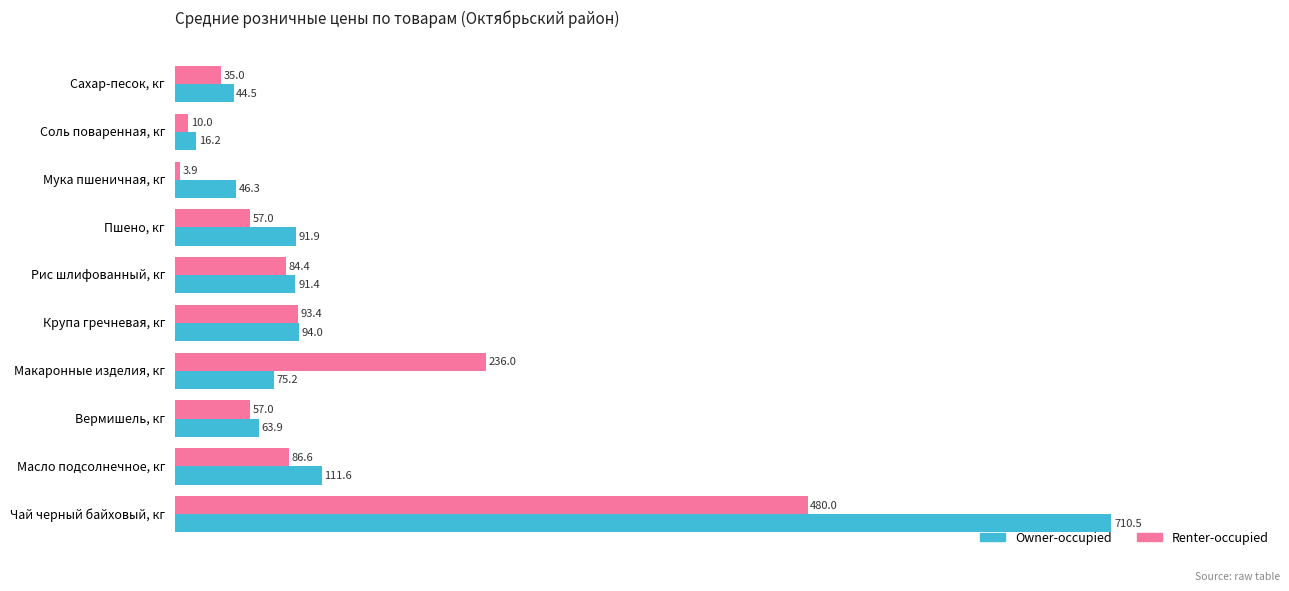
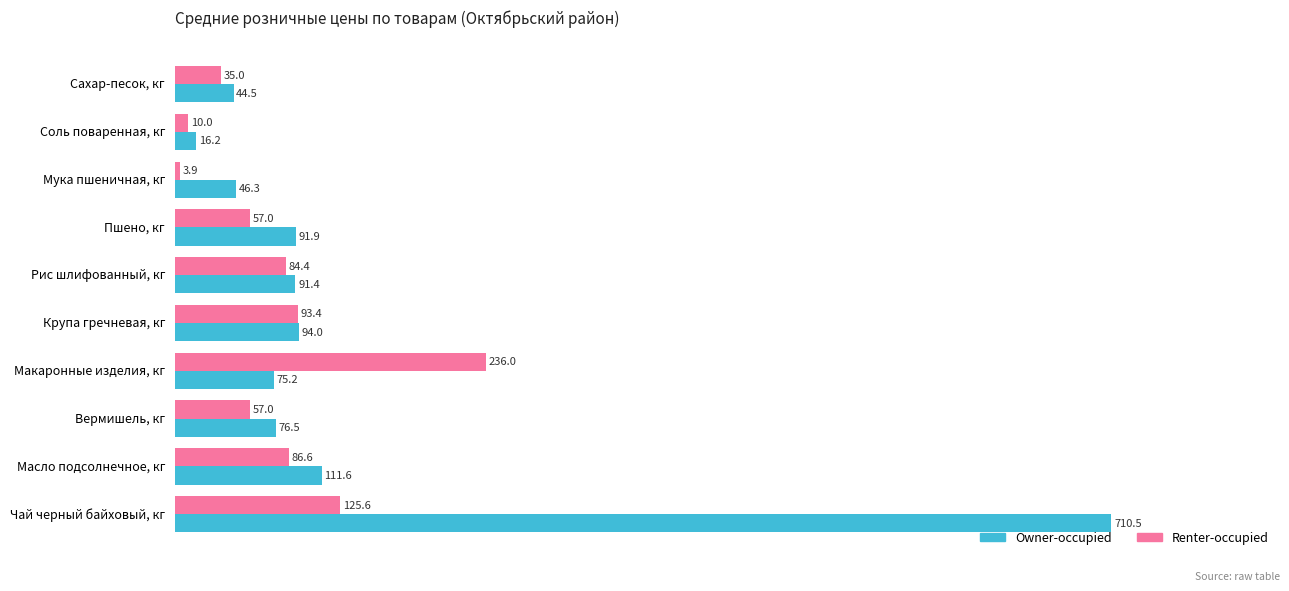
  {
    "Owner-occupied": {
      "Сахар-песок, кг": 44.5,
      "Соль поваренная, кг": 16.2,
      "Мука пшеничная, кг": 46.3,
      "Пшено, кг": 91.9,
      "Рис шлифованный, кг": 91.4,
      "Крупа гречневая, кг": 94.0,
      "Макаронные изделия, кг": 75.2,
-     "Вермишель, кг": 63.9,
+     "Вермишель, кг": 76.5,
      "Масло подсолнечное, кг": 111.6,
      "Чай черный байховый, кг": 710.5
    },
    "Renter-occupied": {
      "Сахар-песок, кг": 35.0,
      "Соль поваренная, кг": 10.0,
      "Мука пшеничная, кг": 3.9,
      "Пшено, кг": 57.0,
      "Рис шлифованный, кг": 84.4,
      "Крупа гречневая, кг": 93.4,
      "Макаронные изделия, кг": 236.0,
      "Вермишель, кг": 57.0,
      "Масло подсолнечное, кг": 86.6,
-     "Чай черный байховый, кг": 480.0
+     "Чай черный байховый, кг": 125.6
    }
  }
